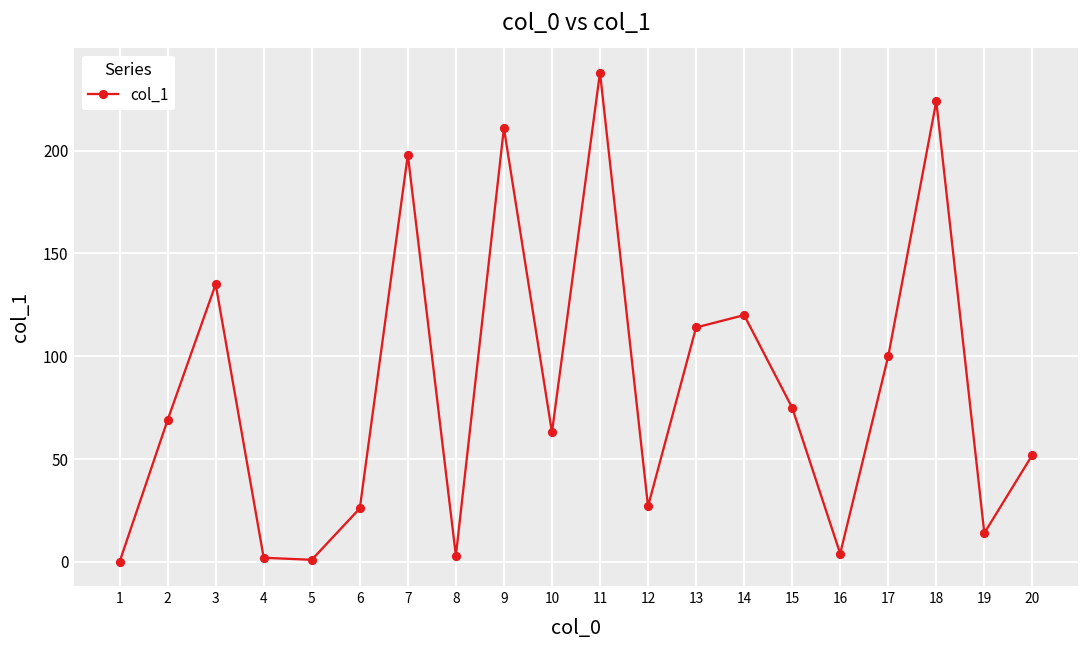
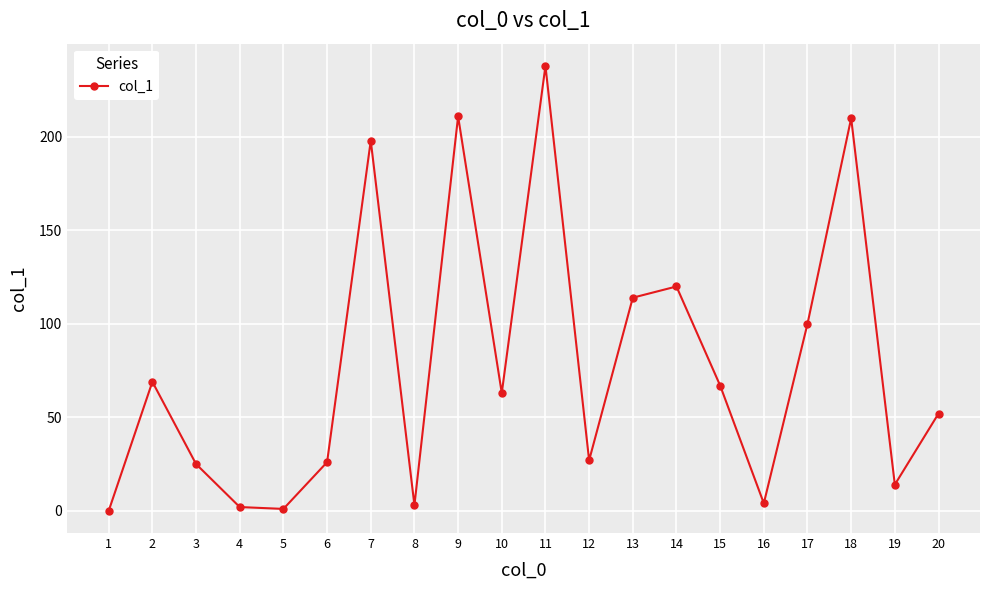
  {
    "1": 0,
    "2": 69,
-   "3": 135,
+   "3": 25,
    "4": 2,
    "5": 1,
    "6": 26,
    "7": 198,
    "8": 3,
    "9": 211,
    "10": 63,
    "11": 238,
    "12": 27,
    "13": 114,
    "14": 120,
-   "15": 75,
+   "15": 67,
    "16": 4,
    "17": 100,
-   "18": 224,
+   "18": 210,
    "19": 14,
    "20": 52
  }
